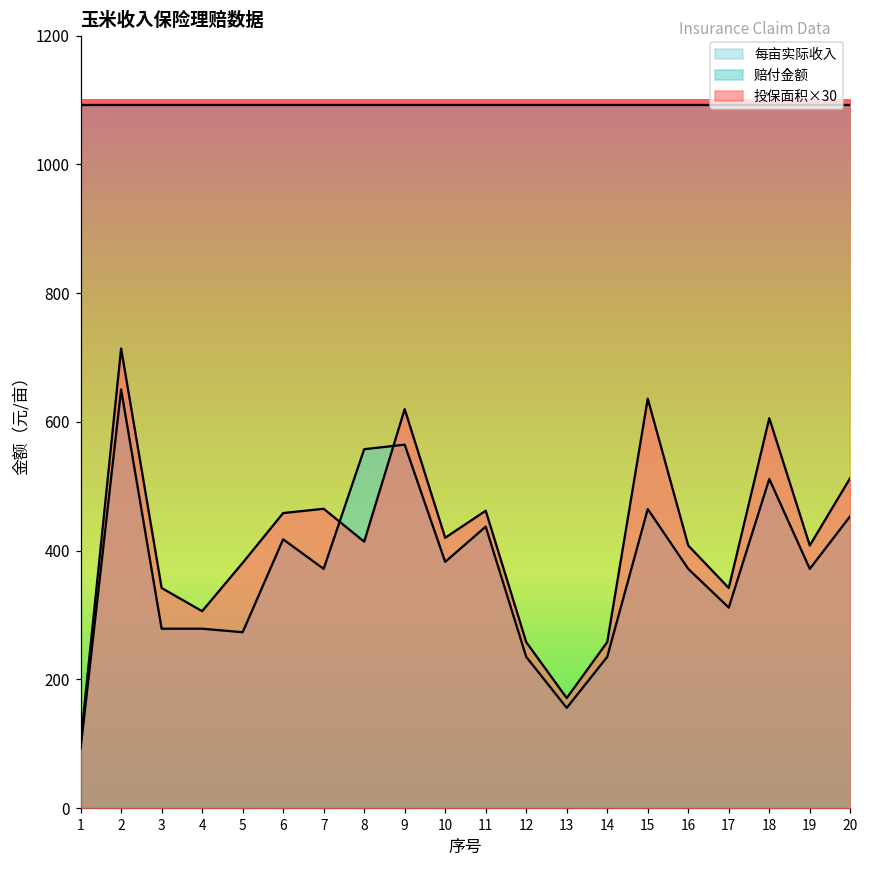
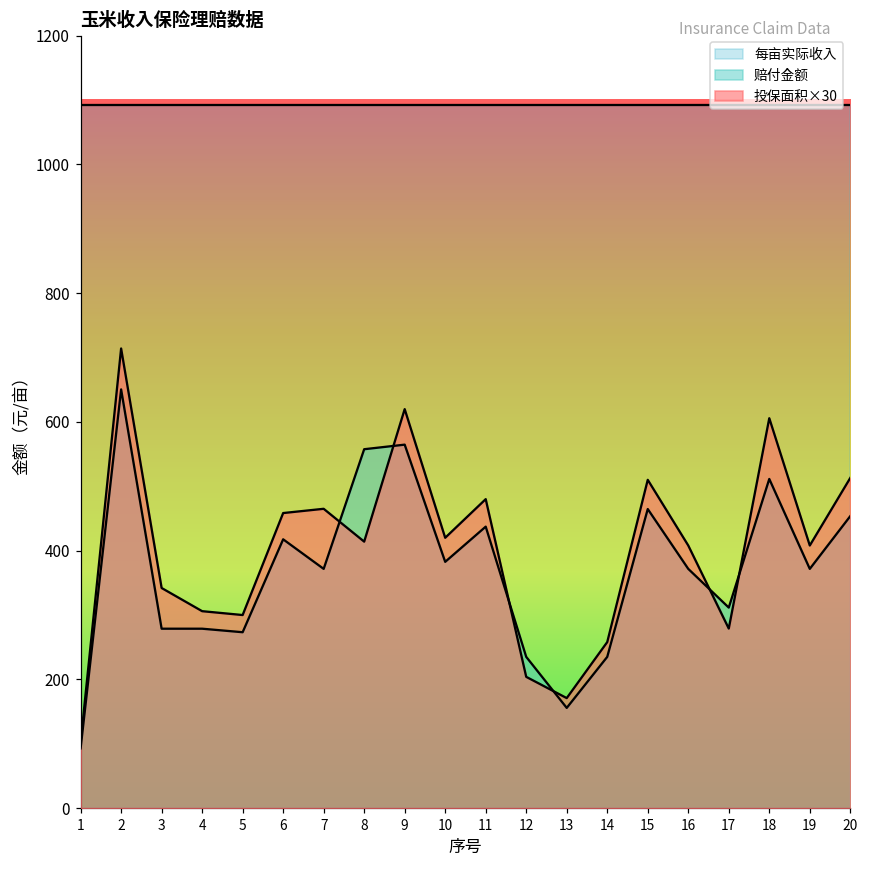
  {
    "投保面积×30": {
      "1": 100,
      "2": 710,
      "3": 340,
      "4": 310,
-     "5": 380,
+     "5": 300,
      "6": 460,
      "7": 470,
      "8": 410,
      "9": 620,
      "10": 420,
-     "11": 460,
-     "12": 260,
+     "11": 480,
+     "12": 200,
      "13": 170,
      "14": 260,
-     "15": 640,
+     "15": 510,
      "16": 410,
-     "17": 340,
+     "17": 280,
      "18": 610,
      "19": 410,
      "20": 510
    }
  }
